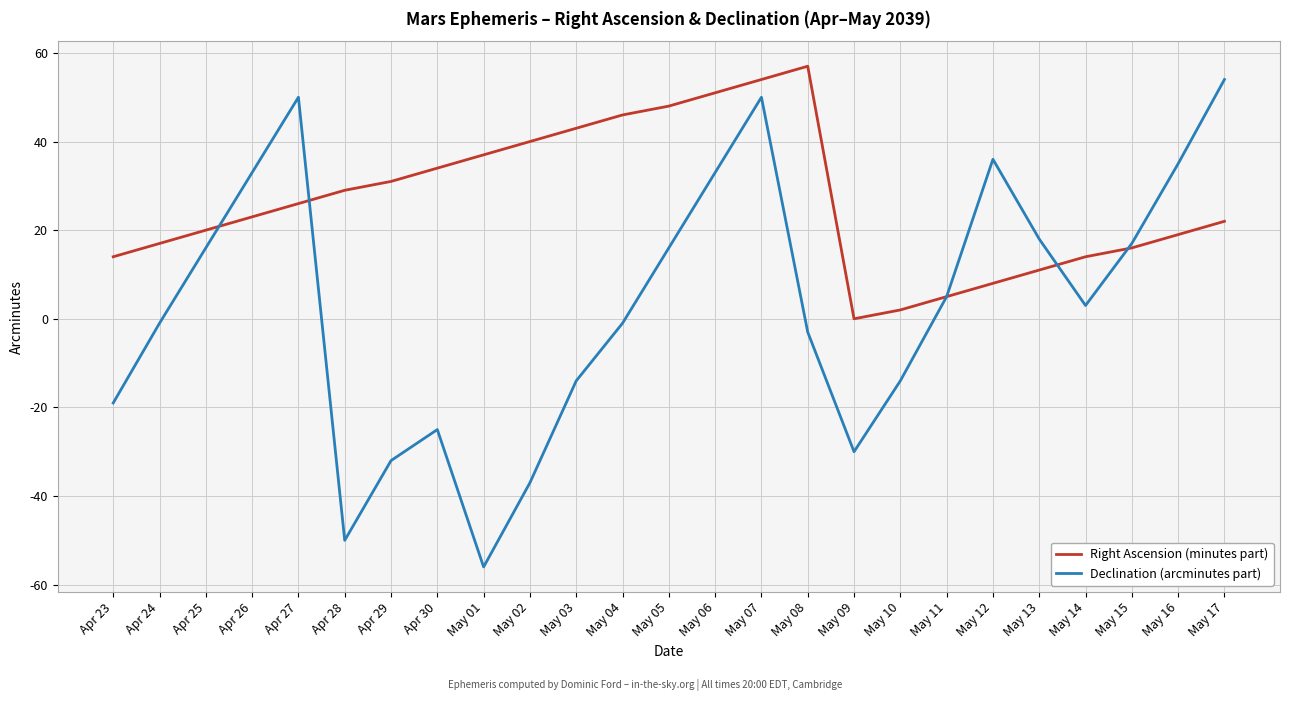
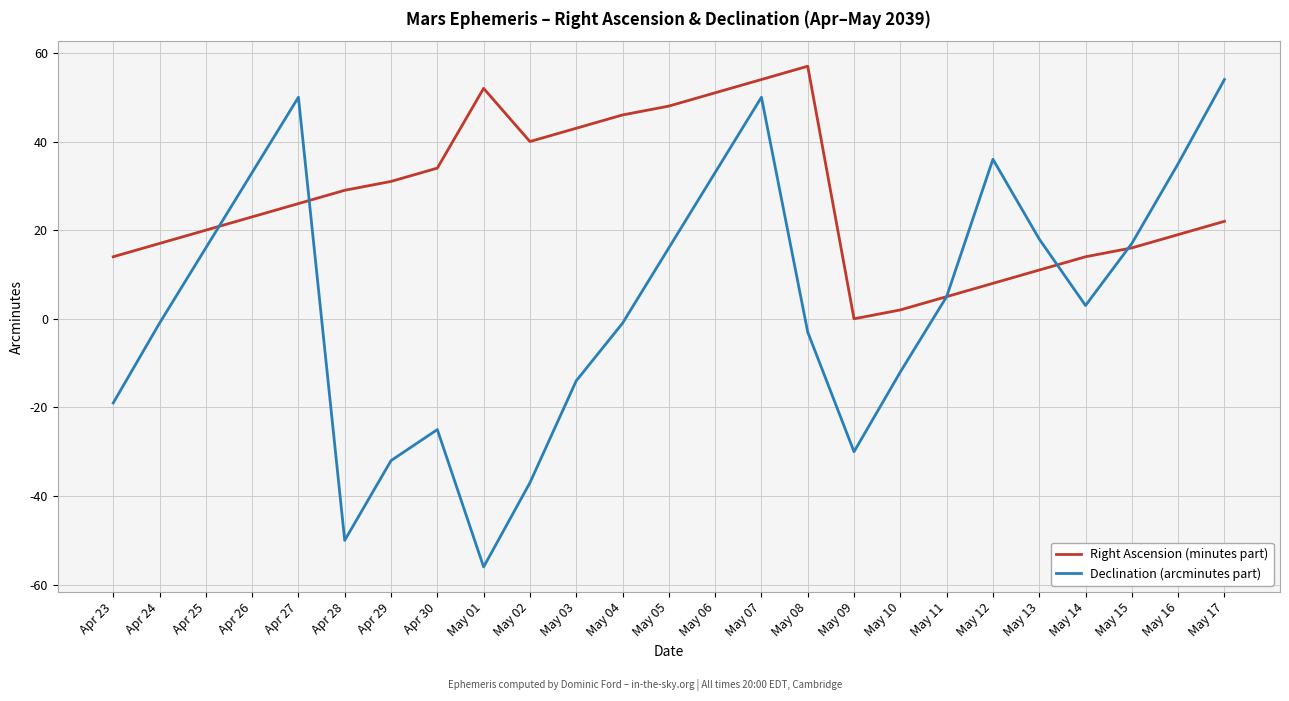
  {
    "Right Ascension (minutes part)": {
      "Apr 23": 14,
      "Apr 24": 17,
      "Apr 25": 20,
      "Apr 26": 23,
      "Apr 27": 26,
      "Apr 28": 29,
      "Apr 29": 31,
      "Apr 30": 34,
-     "May 01": 37,
+     "May 01": 52,
      "May 02": 40,
      "May 03": 43,
      "May 04": 46,
      "May 05": 48,
      "May 06": 51,
      "May 07": 54,
      "May 08": 57,
      "May 09": 0,
      "May 10": 2,
      "May 12": 8,
      "May 13": 11,
      "May 14": 14,
      "May 15": 16,
      "May 16": 19,
      "May 17": 22
    },
    "Declination (arcminutes part)": {
      "Apr 23": -19,
      "Apr 24": -1,
      "Apr 25": 16,
      "Apr 26": 33,
      "Apr 27": 50,
      "Apr 28": -50,
      "Apr 29": -32,
      "Apr 30": -25,
      "May 01": -56,
      "May 02": -37,
      "May 03": -14,
      "May 04": -1,
      "May 05": 16,
      "May 06": 33,
      "May 07": 50,
      "May 08": -3,
      "May 09": -30,
-     "May 10": -14,
+     "May 10": -12,
      "May 12": 36,
      "May 13": 18,
      "May 14": 3,
      "May 15": 17,
      "May 16": 35,
      "May 17": 54
    }
  }
